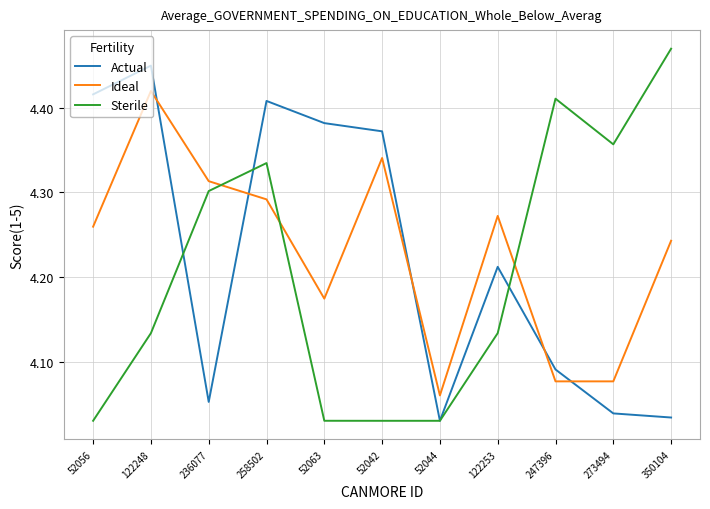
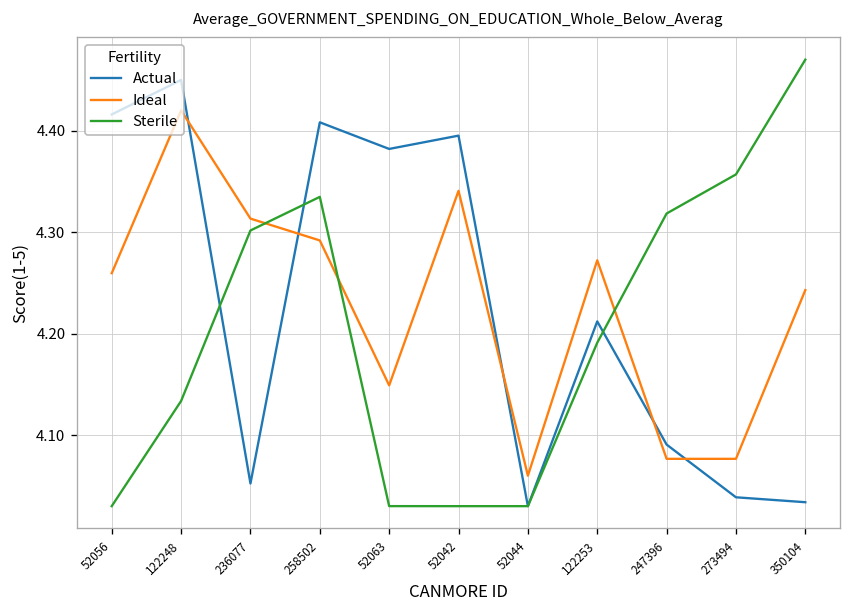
  {
    "Actual": {
      "236077": 4.05,
      "258502": 4.41,
      "52063": 4.38,
-     "52042": 4.37,
+     "52042": 4.40,
      "122253": 4.21,
      "247396": 4.09,
      "273494": 4.04,
      "350104": 4.03
    },
    "Ideal": {
      "52056": 4.26,
      "236077": 4.31,
      "258502": 4.29,
-     "52063": 4.17,
+     "52063": 4.15,
      "52042": 4.34,
      "52044": 4.06,
      "122253": 4.27,
      "247396": 4.08,
      "273494": 4.08,
      "350104": 4.24
    },
    "Sterile": {
      "52056": 4.03,
      "122248": 4.13,
      "236077": 4.30,
      "258502": 4.33,
      "52063": 4.03,
      "52042": 4.03,
-     "122253": 4.13,
-     "247396": 4.41,
+     "122253": 4.19,
+     "247396": 4.32,
      "273494": 4.36,
      "350104": 4.47
    }
  }
